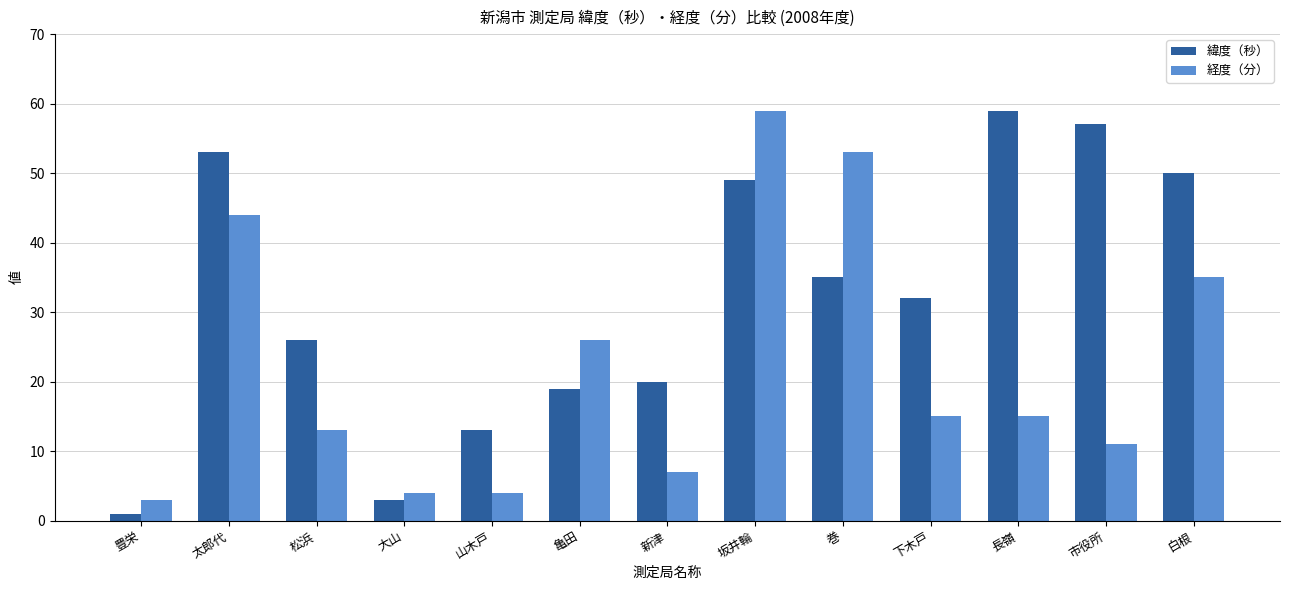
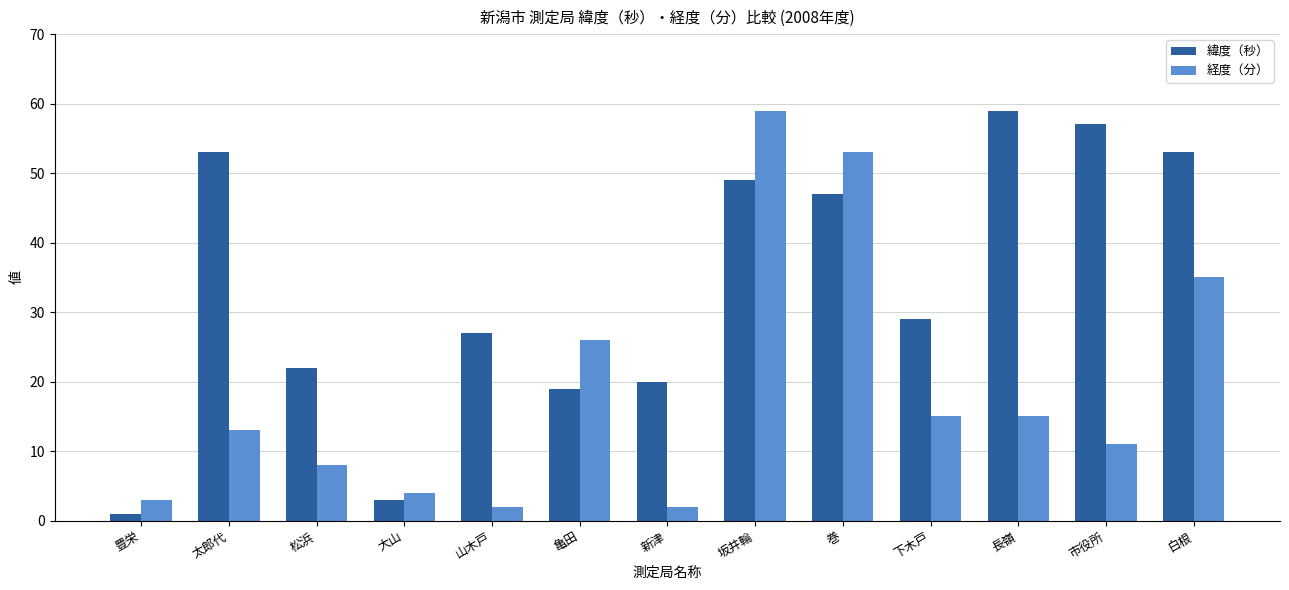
  {
    "緯度（秒）": {
      "豊栄": 1,
      "太郎代": 53,
-     "松浜": 26,
+     "松浜": 22,
      "大山": 3,
-     "山木戸": 13,
+     "山木戸": 27,
      "亀田": 19,
      "新津": 20,
      "坂井輪": 49,
-     "巻": 35,
-     "下木戸": 32,
+     "巻": 47,
+     "下木戸": 29,
      "長嶺": 59,
      "市役所": 57,
-     "白根": 50
+     "白根": 53
    },
    "経度（分）": {
      "豊栄": 3,
-     "太郎代": 44,
-     "松浜": 13,
+     "太郎代": 13,
+     "松浜": 8,
      "大山": 4,
-     "山木戸": 4,
+     "山木戸": 2,
      "亀田": 26,
-     "新津": 7,
+     "新津": 2,
      "坂井輪": 59,
      "巻": 53,
      "下木戸": 15,
      "長嶺": 15,
      "市役所": 11,
      "白根": 35
    }
  }
